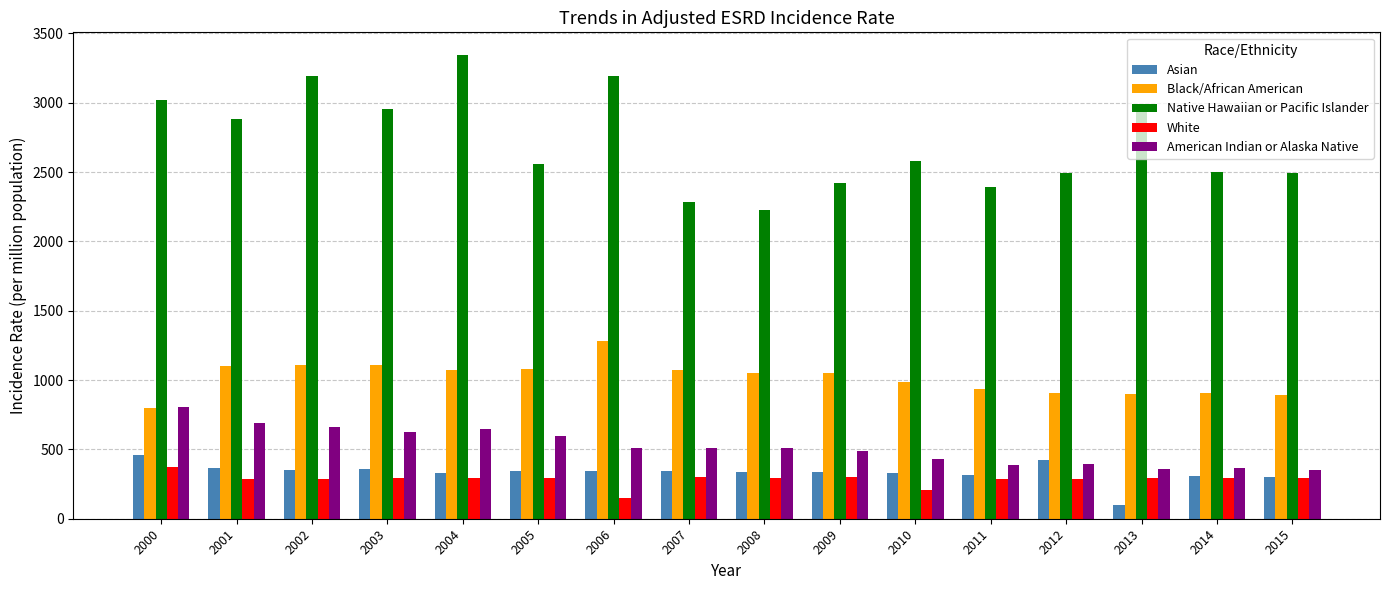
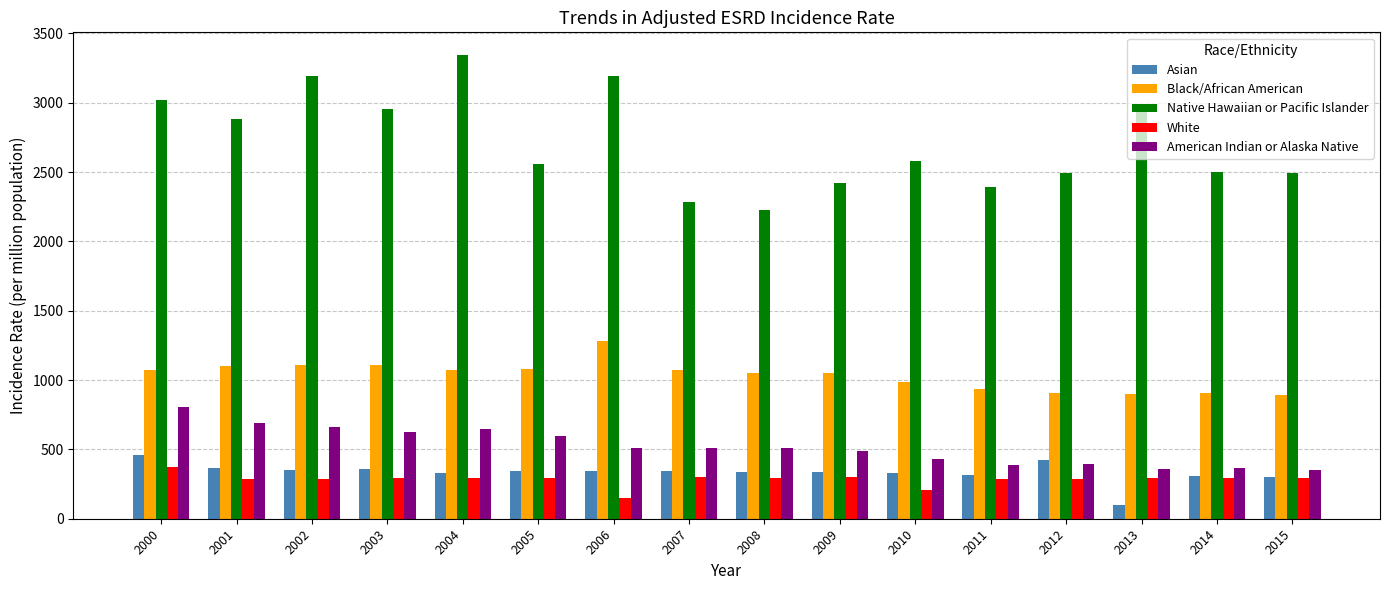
  {
    "Asian": {
      "2000": 460,
      "2001": 370,
      "2002": 350,
      "2003": 360,
      "2004": 330,
      "2005": 350,
      "2006": 340,
      "2007": 340,
      "2008": 330,
      "2009": 340,
      "2010": 330,
      "2011": 320,
      "2012": 430,
      "2013": 100,
      "2014": 310,
      "2015": 300
    },
    "Black/African American": {
-     "2000": 800,
+     "2000": 1070,
      "2001": 1100,
      "2002": 1110,
      "2003": 1110,
      "2004": 1080,
      "2005": 1080,
      "2006": 1280,
      "2007": 1070,
      "2008": 1050,
      "2009": 1050,
      "2010": 980,
      "2011": 940,
      "2012": 910,
      "2013": 900,
      "2014": 910,
      "2015": 890
    },
    "Native Hawaiian or Pacific Islander": {
      "2000": 3020,
      "2001": 2880,
      "2002": 3190,
      "2003": 2960,
      "2004": 3340,
      "2005": 2560,
      "2006": 3200,
      "2007": 2280,
      "2008": 2230,
      "2009": 2420,
      "2010": 2580,
      "2011": 2390,
      "2012": 2500,
      "2014": 2500,
      "2015": 2490
    },
    "White": {
      "2000": 370,
      "2001": 290,
      "2002": 290,
      "2003": 290,
      "2004": 300,
      "2005": 300,
      "2006": 150,
      "2007": 300,
      "2008": 300,
      "2009": 300,
      "2010": 200,
      "2011": 290,
      "2012": 290,
      "2013": 290,
      "2014": 290,
      "2015": 300
    },
    "American Indian or Alaska Native": {
      "2000": 810,
      "2001": 690,
      "2002": 660,
      "2003": 630,
      "2004": 650,
      "2005": 600,
      "2006": 510,
      "2007": 510,
      "2008": 510,
      "2009": 490,
      "2010": 430,
      "2011": 390,
      "2012": 390,
      "2013": 360,
      "2014": 370,
      "2015": 350
    }
  }
